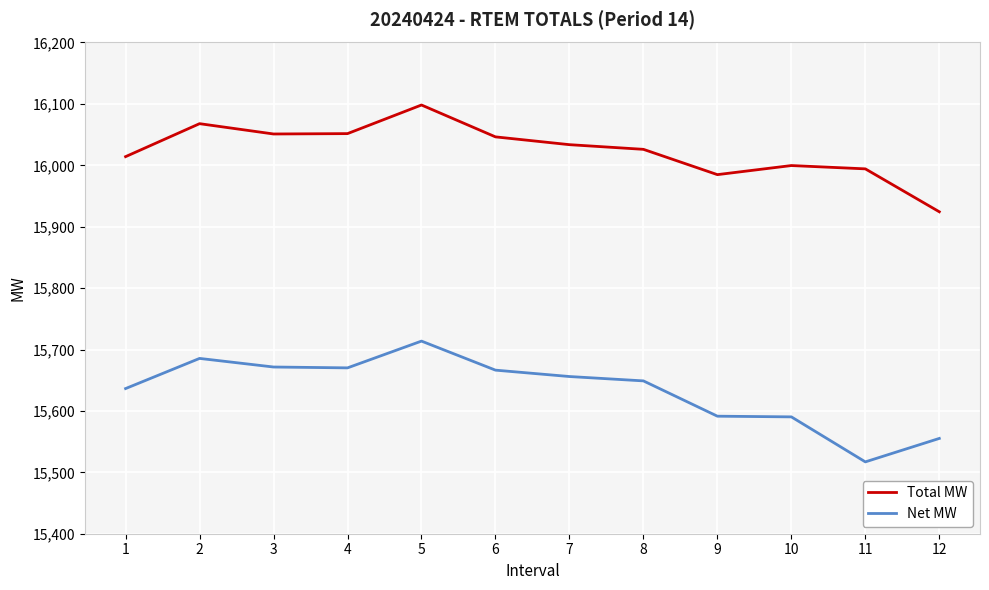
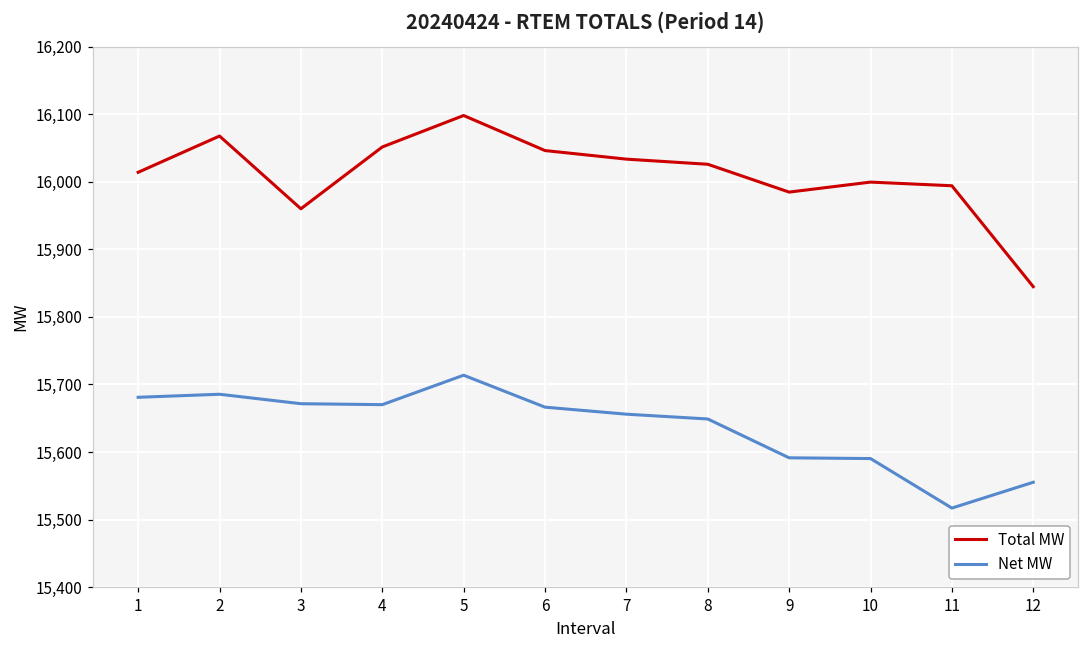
  {
    "Total MW": {
      "1": "16,010",
      "2": "16,070",
-     "3": "16,050",
+     "3": "15,960",
      "4": "16,050",
      "5": "16,100",
      "6": "16,050",
      "7": "16,030",
      "8": "16,030",
      "9": "15,980",
      "10": "16,000",
      "11": "15,990",
-     "12": "15,920"
+     "12": "15,840"
    },
    "Net MW": {
-     "1": "15,640",
+     "1": "15,680",
      "2": "15,690",
      "3": "15,670",
      "4": "15,670",
      "5": "15,710",
      "6": "15,670",
      "7": "15,660",
      "8": "15,650",
      "9": "15,590",
      "10": "15,590",
      "11": "15,520",
      "12": "15,560"
    }
  }
